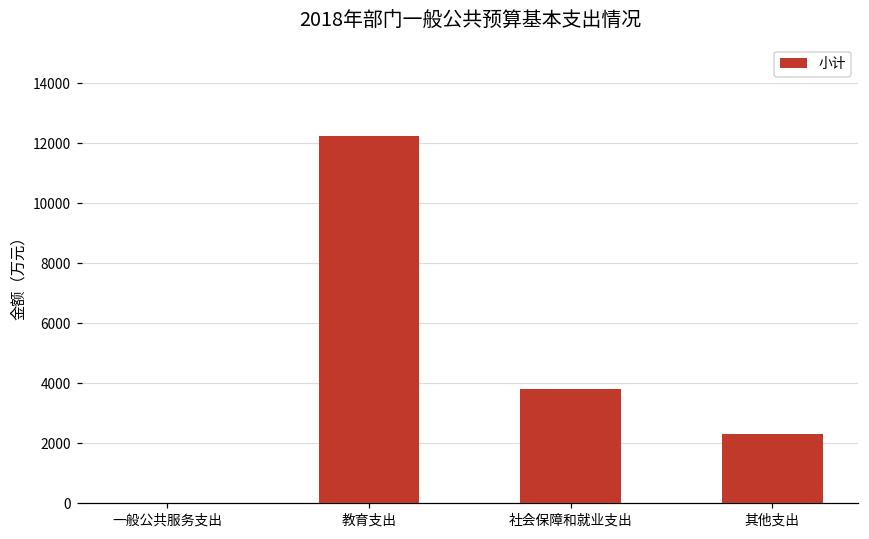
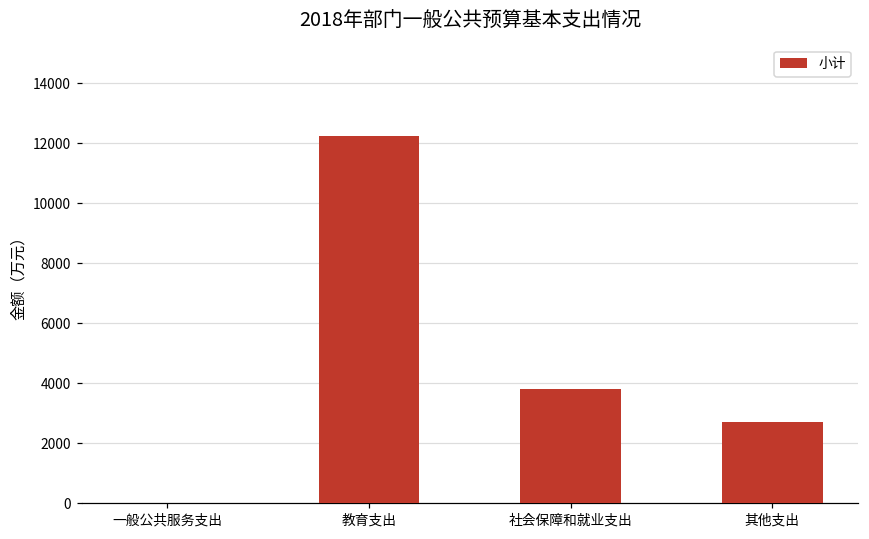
  {
    "一般公共服务支出": 0,
    "教育支出": 12200,
    "社会保障和就业支出": 3800,
-   "其他支出": 2300
+   "其他支出": 2700
  }
